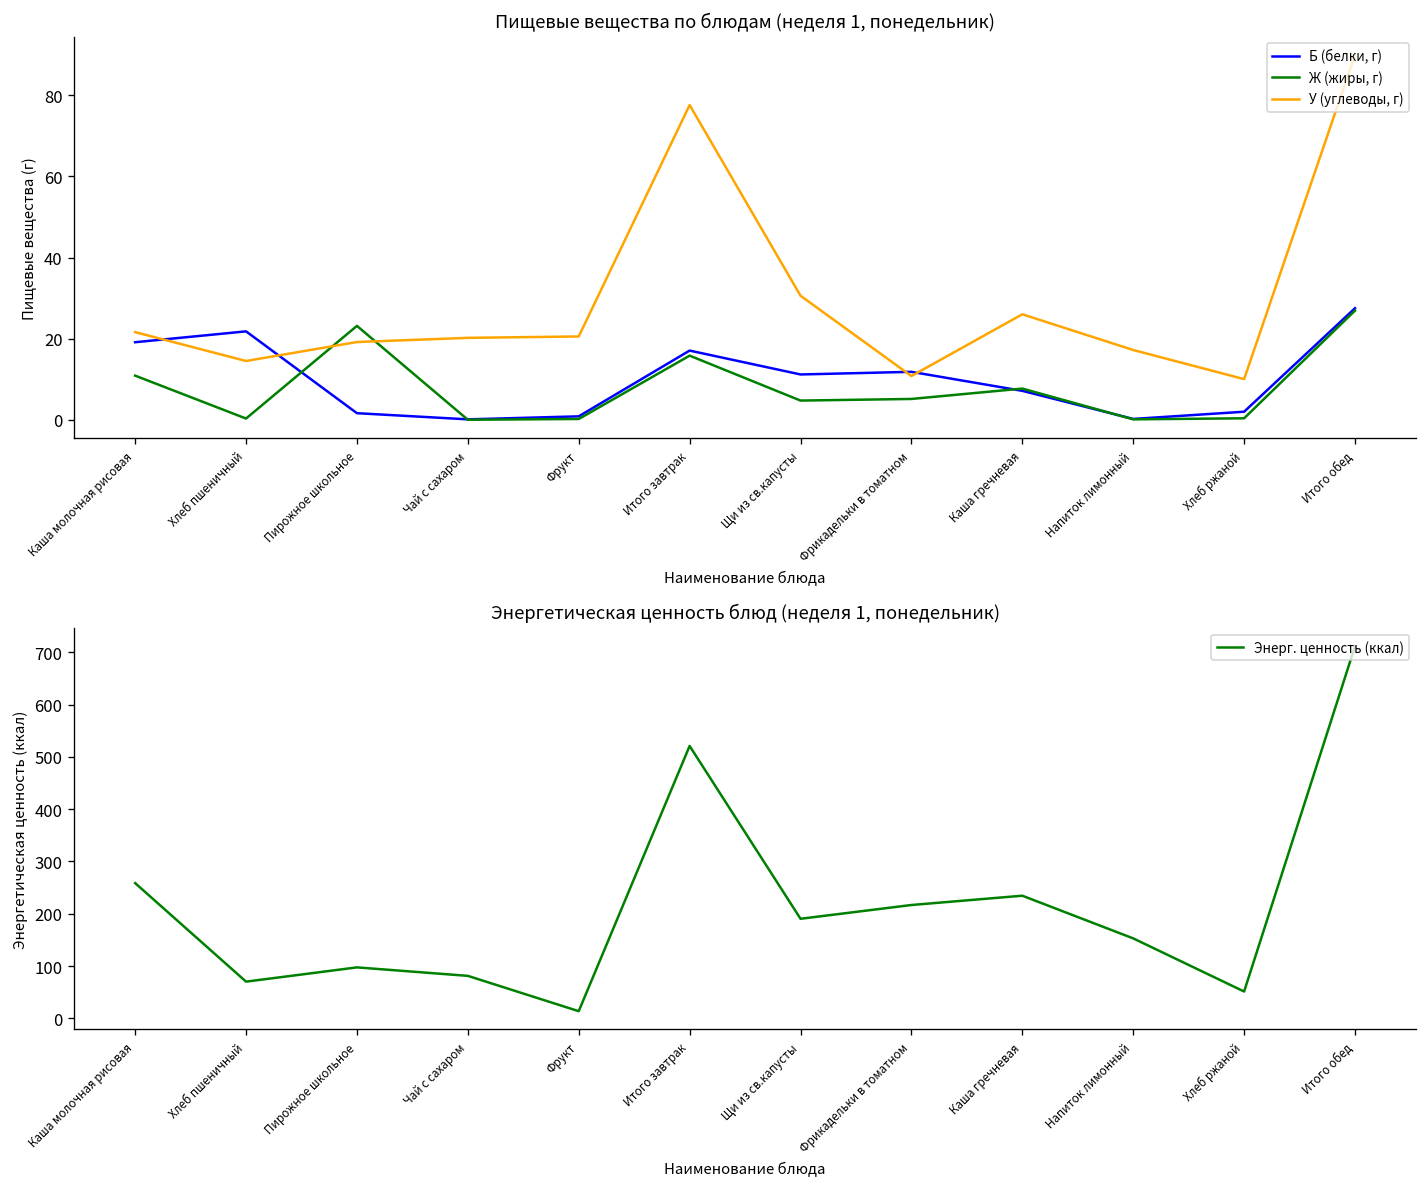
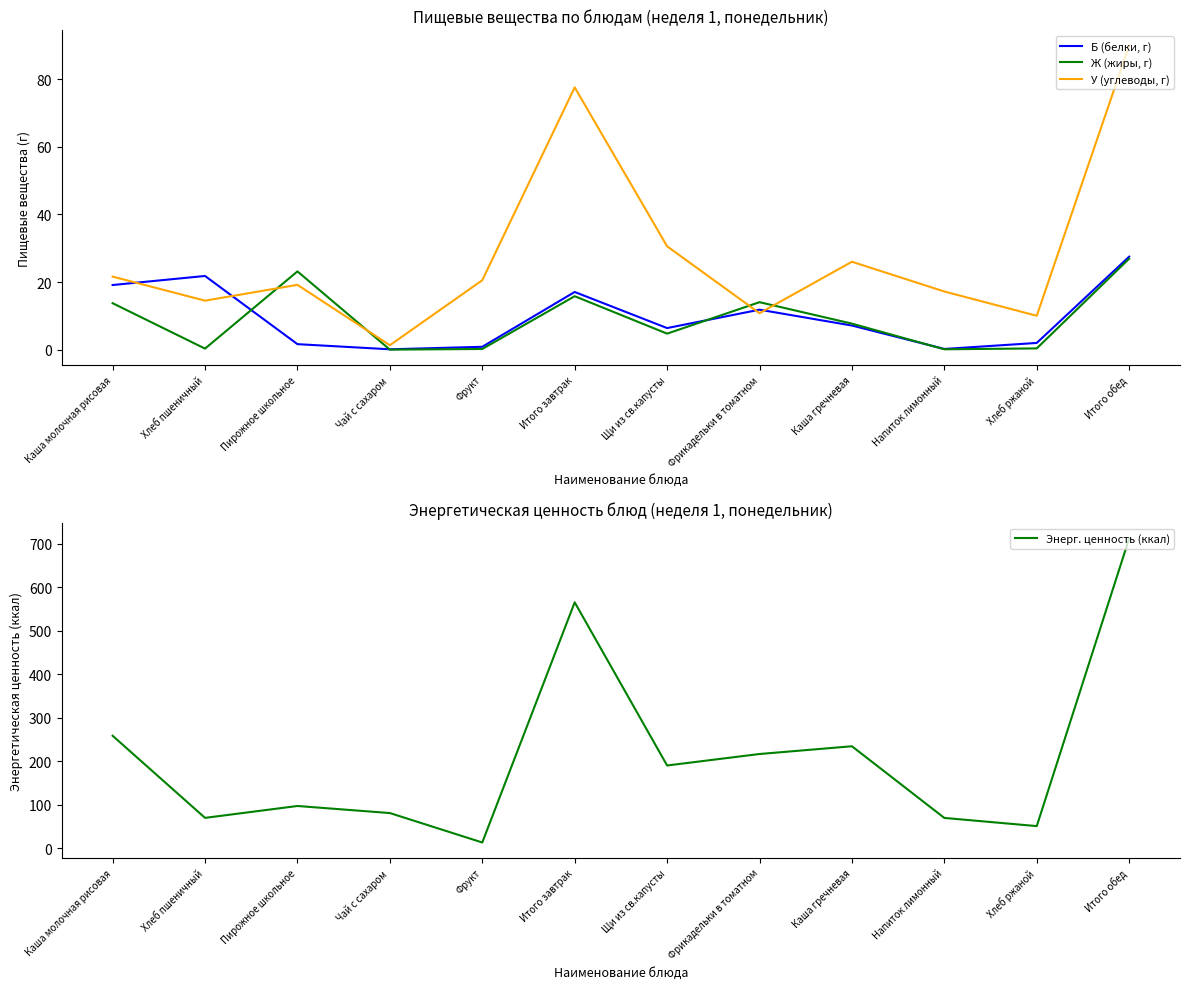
  {
    "Пищевые вещества по блюдам (неделя 1, понедельник)": {
      "Б (белки, г)": {
        "Каша молочная рисовая": 19,
        "Хлеб пшеничный": 22,
        "Пирожное школьное": 2,
        "Итого завтрак": 17,
-       "Щи из св.капусты": 11,
+       "Щи из св.капусты": 6,
        "Фрикадельки в томатном": 12,
        "Хлеб ржаной": 2
      },
      "Ж (жиры, г)": {
-       "Каша молочная рисовая": 11,
+       "Каша молочная рисовая": 14,
        "Хлеб пшеничный": 0,
        "Пирожное школьное": 23,
        "Итого завтрак": 16,
        "Щи из св.капусты": 5,
-       "Фрикадельки в томатном": 5,
+       "Фрикадельки в томатном": 14,
        "Хлеб ржаной": 0
      },
      "У (углеводы, г)": {
        "Каша молочная рисовая": 22,
        "Хлеб пшеничный": 14,
        "Пирожное школьное": 19,
-       "Чай с сахаром": 20,
+       "Чай с сахаром": 1,
        "Фрукт": 21,
        "Итого завтрак": 78,
        "Щи из св.капусты": 31,
        "Фрикадельки в томатном": 11,
        "Каша гречневая": 26,
        "Напиток лимонный": 17,
        "Хлеб ржаной": 10
      }
    },
    "Энергетическая ценность блюд (неделя 1, понедельник)": {
      "Каша молочная рисовая": 260,
      "Хлеб пшеничный": 70,
      "Пирожное школьное": 100,
      "Чай с сахаром": 80,
      "Фрукт": 10,
-     "Итого завтрак": 520,
+     "Итого завтрак": 570,
      "Щи из св.капусты": 190,
      "Фрикадельки в томатном": 220,
      "Каша гречневая": 230,
-     "Напиток лимонный": 150,
+     "Напиток лимонный": 70,
      "Хлеб ржаной": 50
    }
  }
